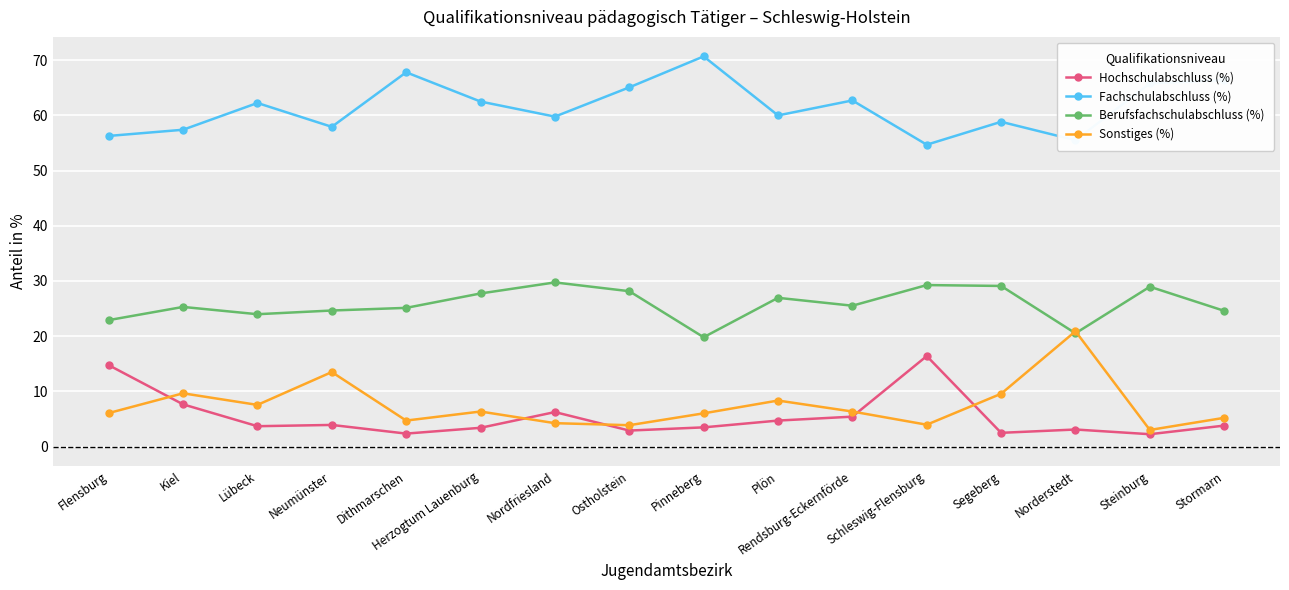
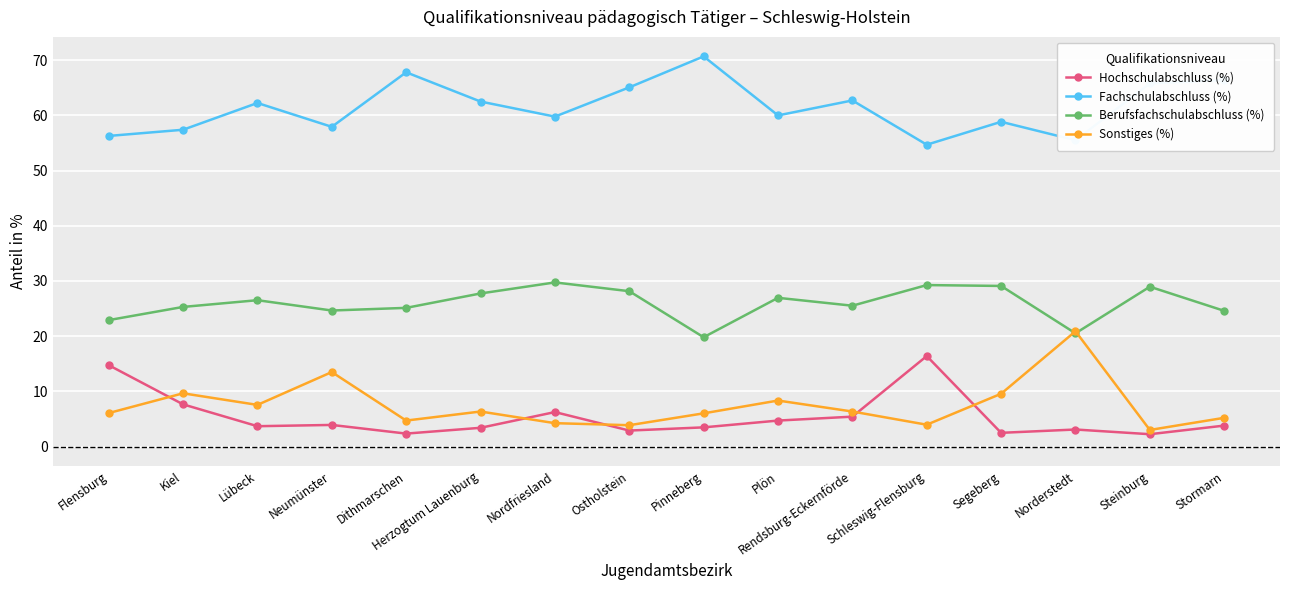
  {
    "Hochschulabschluss (%)": {
      "Flensburg": 15,
      "Kiel": 8,
      "Lübeck": 4,
      "Neumünster": 4,
      "Dithmarschen": 2,
      "Herzogtum Lauenburg": 3,
      "Nordfriesland": 6,
      "Ostholstein": 3,
      "Pinneberg": 3,
      "Plön": 5,
      "Rendsburg-Eckernförde": 5,
      "Schleswig-Flensburg": 16,
      "Segeberg": 2,
      "Norderstedt": 3,
      "Steinburg": 2,
      "Stormarn": 4
    },
    "Fachschulabschluss (%)": {
      "Flensburg": 56,
      "Kiel": 57,
      "Lübeck": 62,
      "Neumünster": 58,
      "Dithmarschen": 68,
      "Herzogtum Lauenburg": 63,
      "Nordfriesland": 60,
      "Ostholstein": 65,
      "Pinneberg": 71,
      "Plön": 60,
      "Rendsburg-Eckernförde": 63,
      "Schleswig-Flensburg": 55,
      "Segeberg": 59
    },
    "Berufsfachschulabschluss (%)": {
      "Flensburg": 23,
      "Kiel": 25,
-     "Lübeck": 24,
+     "Lübeck": 27,
      "Neumünster": 25,
      "Dithmarschen": 25,
      "Herzogtum Lauenburg": 28,
      "Nordfriesland": 30,
      "Ostholstein": 28,
      "Pinneberg": 20,
      "Plön": 27,
      "Rendsburg-Eckernförde": 26,
      "Schleswig-Flensburg": 29,
      "Segeberg": 29,
      "Steinburg": 29,
      "Stormarn": 25
    },
    "Sonstiges (%)": {
      "Flensburg": 6,
      "Kiel": 10,
      "Lübeck": 8,
      "Neumünster": 14,
      "Dithmarschen": 5,
      "Herzogtum Lauenburg": 6,
      "Nordfriesland": 4,
      "Ostholstein": 4,
      "Pinneberg": 6,
      "Plön": 8,
      "Rendsburg-Eckernförde": 6,
      "Schleswig-Flensburg": 4,
      "Segeberg": 10,
      "Steinburg": 3,
      "Stormarn": 5
    }
  }
